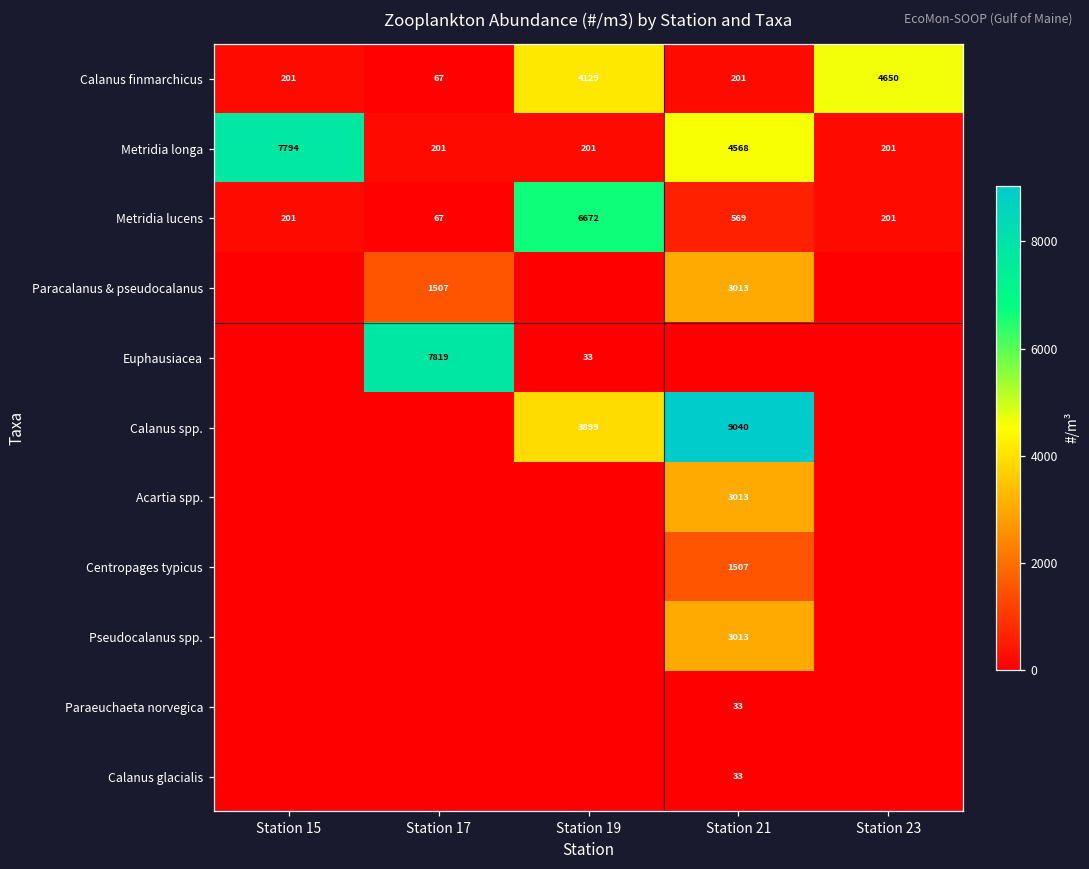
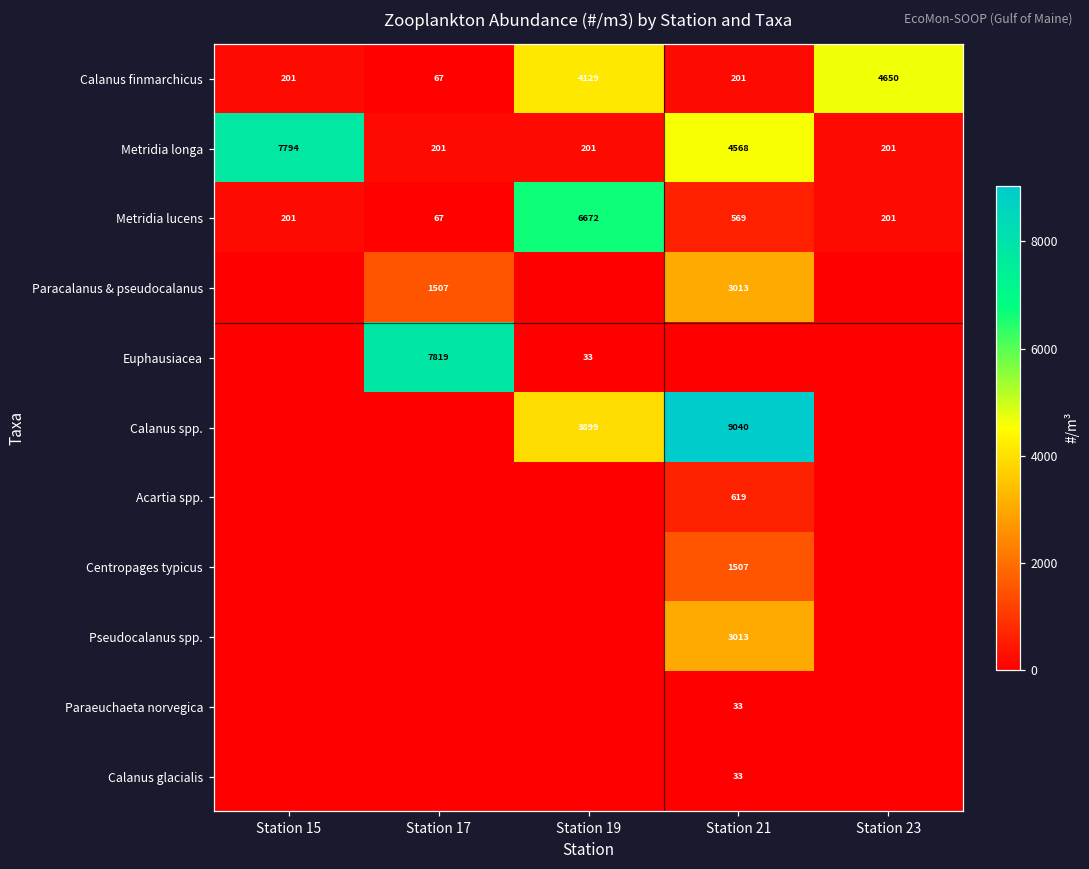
  {
    "Calanus finmarchicus": {
      "Station 15": 201,
      "Station 17": 67,
      "Station 19": 4129,
      "Station 21": 201,
      "Station 23": 4650
    },
    "Metridia longa": {
      "Station 15": 7794,
      "Station 17": 201,
      "Station 19": 201,
      "Station 21": 4568,
      "Station 23": 201
    },
    "Metridia lucens": {
      "Station 15": 201,
      "Station 17": 67,
      "Station 19": 6672,
      "Station 21": 569,
      "Station 23": 201
    },
    "Paracalanus & pseudocalanus": {
      "Station 17": 1507,
      "Station 21": 3013
    },
    "Euphausiacea": {
      "Station 17": 7819,
      "Station 19": 33
    },
    "Calanus spp.": {
      "Station 19": 3899,
      "Station 21": 9040
    },
    "Acartia spp.": {
-     "Station 21": 3013
+     "Station 21": 619
    },
    "Centropages typicus": {
      "Station 21": 1507
    },
    "Pseudocalanus spp.": {
      "Station 21": 3013
    },
    "Paraeuchaeta norvegica": {
      "Station 21": 33
    },
    "Calanus glacialis": {
      "Station 21": 33
    }
  }
